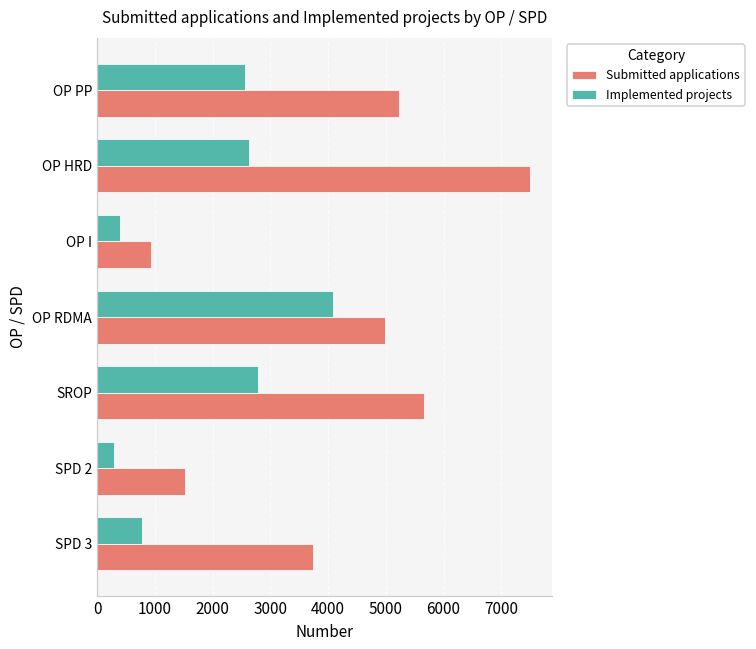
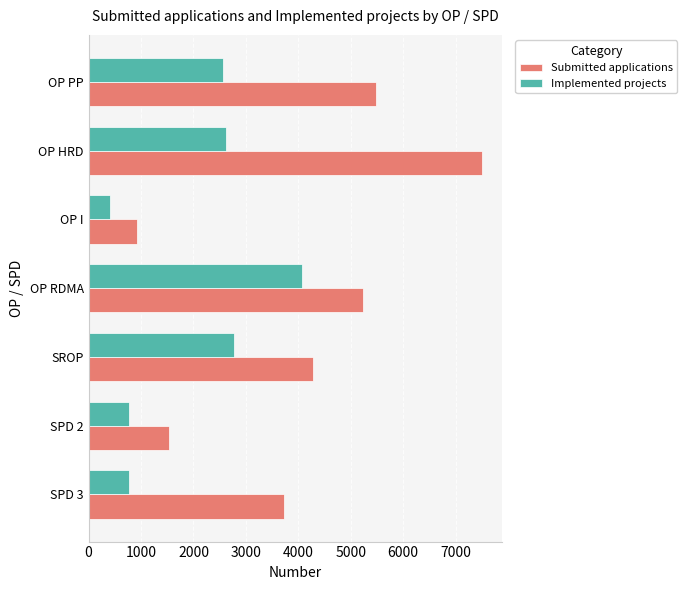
  {
    "Submitted applications": {
-     "OP PP": 5200,
+     "OP PP": 5500,
      "OP HRD": 7500,
      "OP I": 900,
-     "OP RDMA": 5000,
-     "SROP": 5700,
+     "OP RDMA": 5200,
+     "SROP": 4300,
      "SPD 2": 1500,
      "SPD 3": 3700
    },
    "Implemented projects": {
      "OP PP": 2600,
      "OP HRD": 2600,
      "OP I": 400,
      "OP RDMA": 4100,
      "SROP": 2800,
-     "SPD 2": 300,
+     "SPD 2": 800,
      "SPD 3": 800
    }
  }
